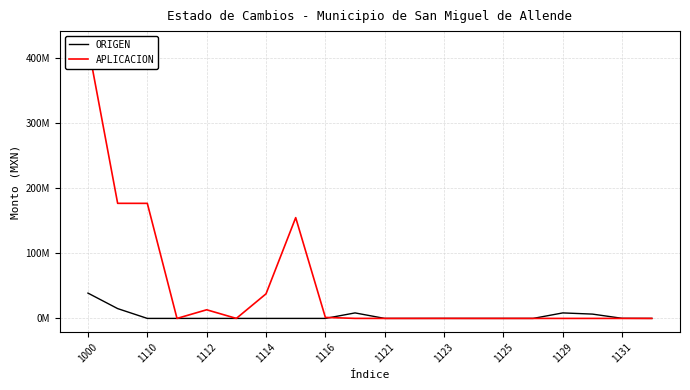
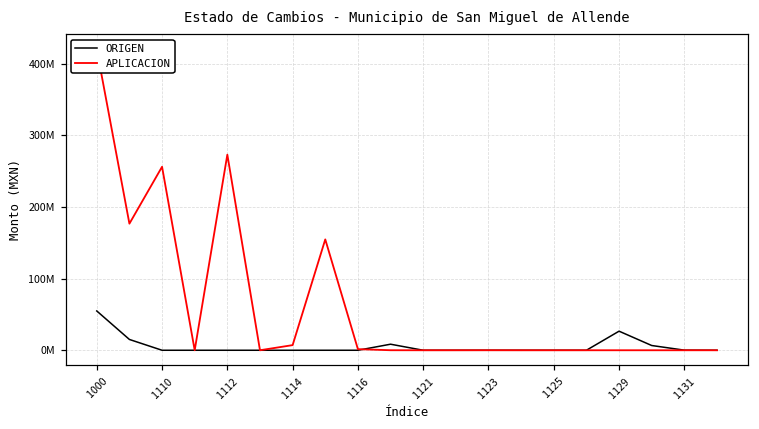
  {
    "ORIGEN": {
-     "1000": 40000000,
+     "1000": 50000000,
      "1110": 0,
      "1112": 0,
      "1114": 0,
-     "1129": 10000000
+     "1129": 30000000
    },
    "APLICACION": {
-     "1110": 180000000,
-     "1112": 10000000,
-     "1114": 40000000,
+     "1110": 260000000,
+     "1112": 270000000,
+     "1114": 10000000,
      "1129": 0
    }
  }
